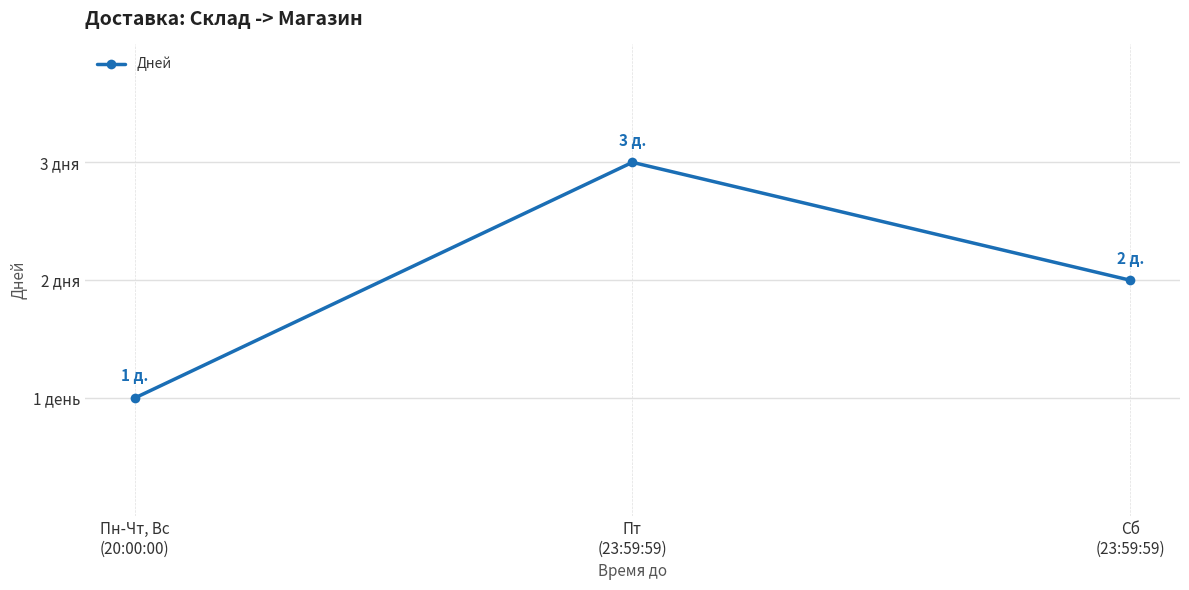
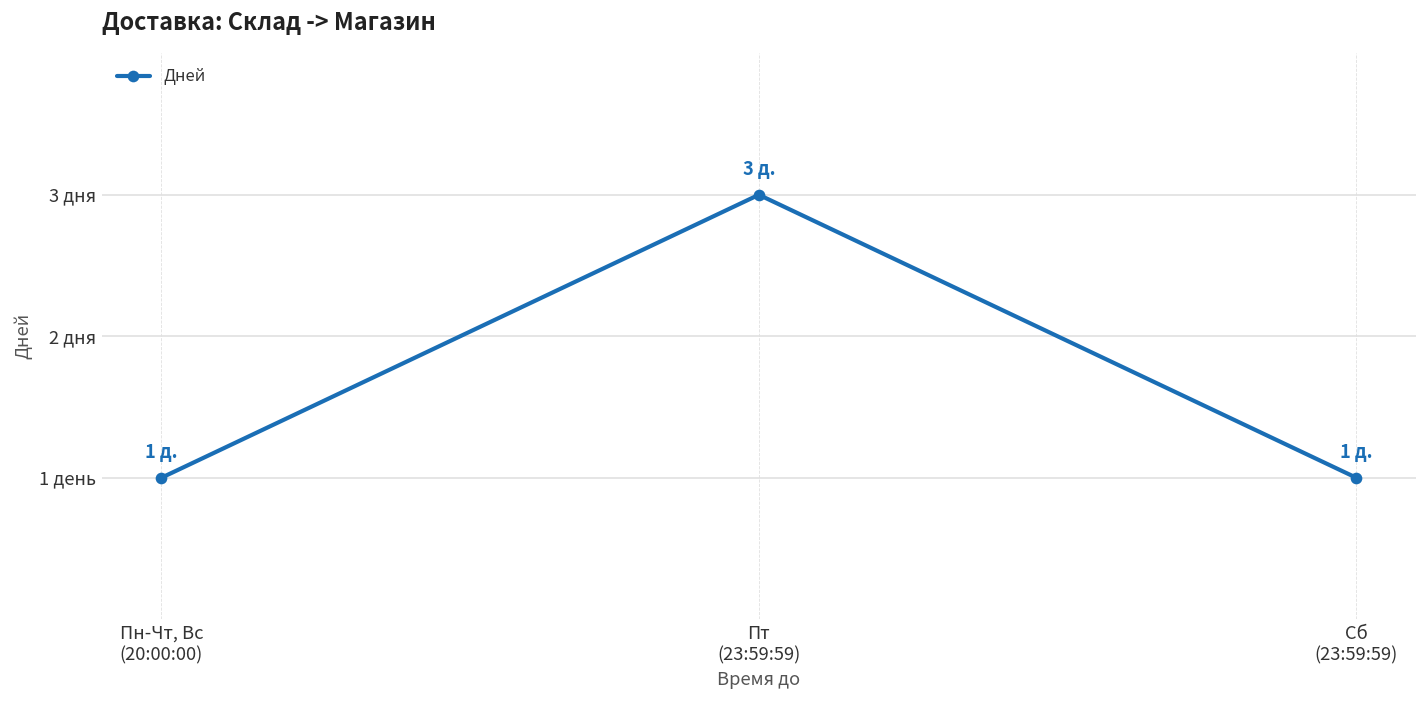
  {
    "Пн-Чт, Вс (20:00:00)": 1,
    "Пт (23:59:59)": 3,
-   "Сб (23:59:59)": 2
+   "Сб (23:59:59)": 1
  }
